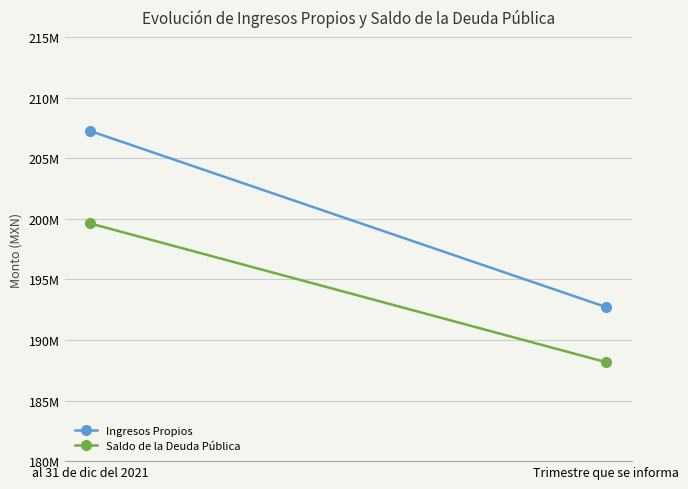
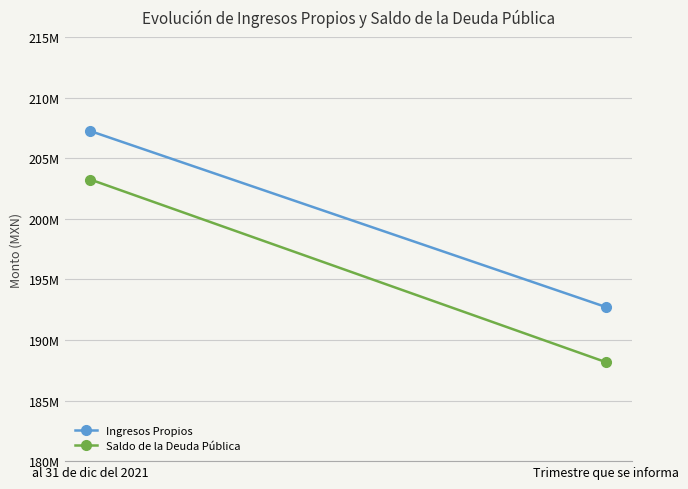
  {
    "Ingresos Propios": {
      "al 31 de dic del 2021": 207300000,
      "Trimestre que se informa": 192700000
    },
    "Saldo de la Deuda Pública": {
-     "al 31 de dic del 2021": 199600000,
+     "al 31 de dic del 2021": 203300000,
      "Trimestre que se informa": 188200000
    }
  }
